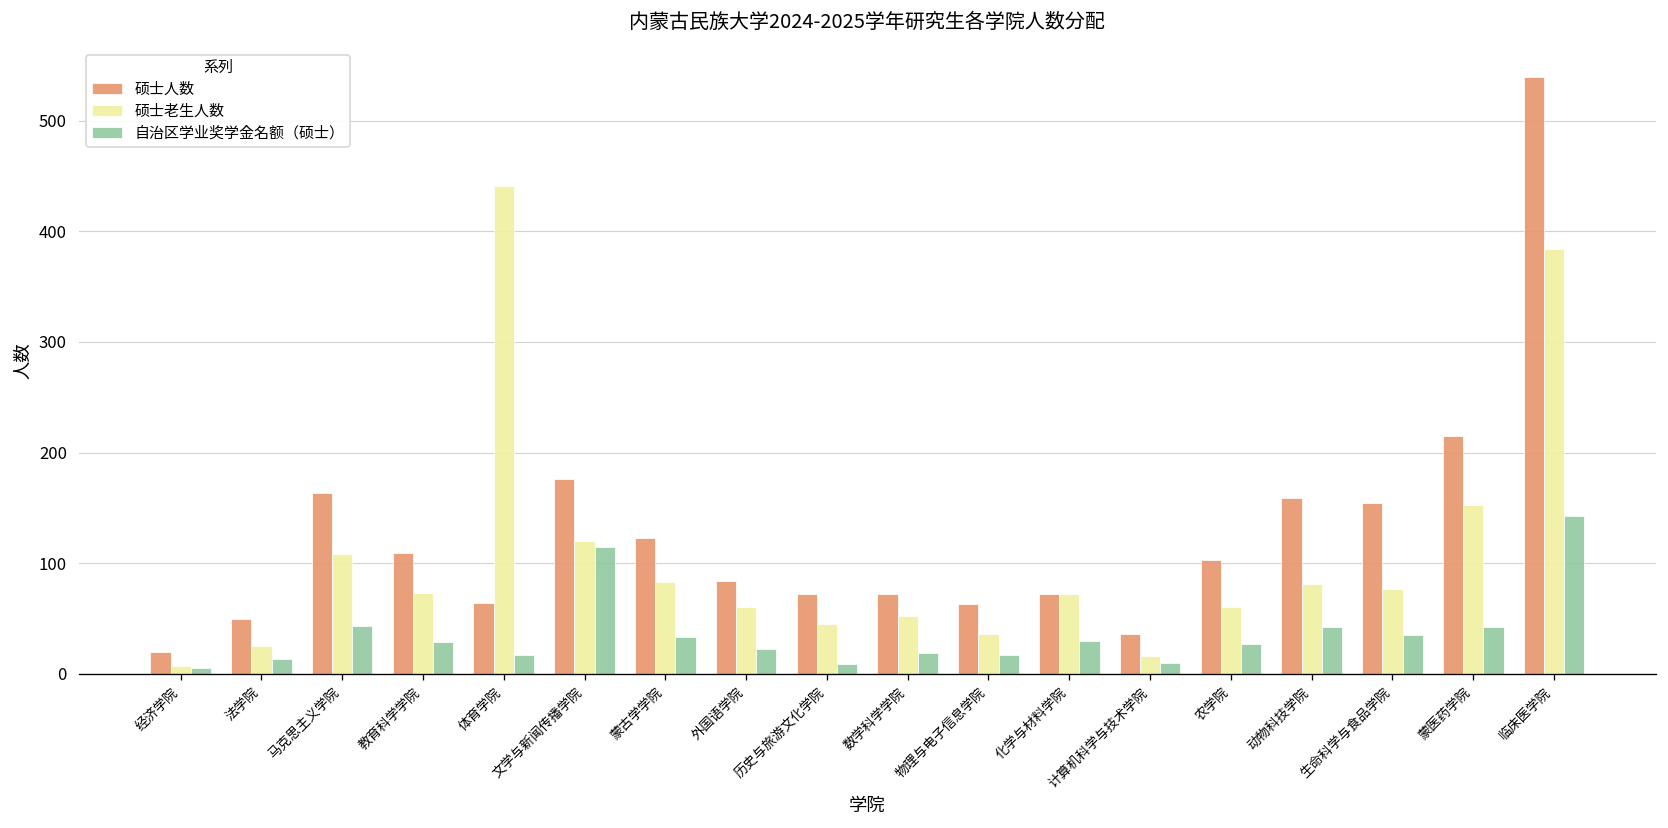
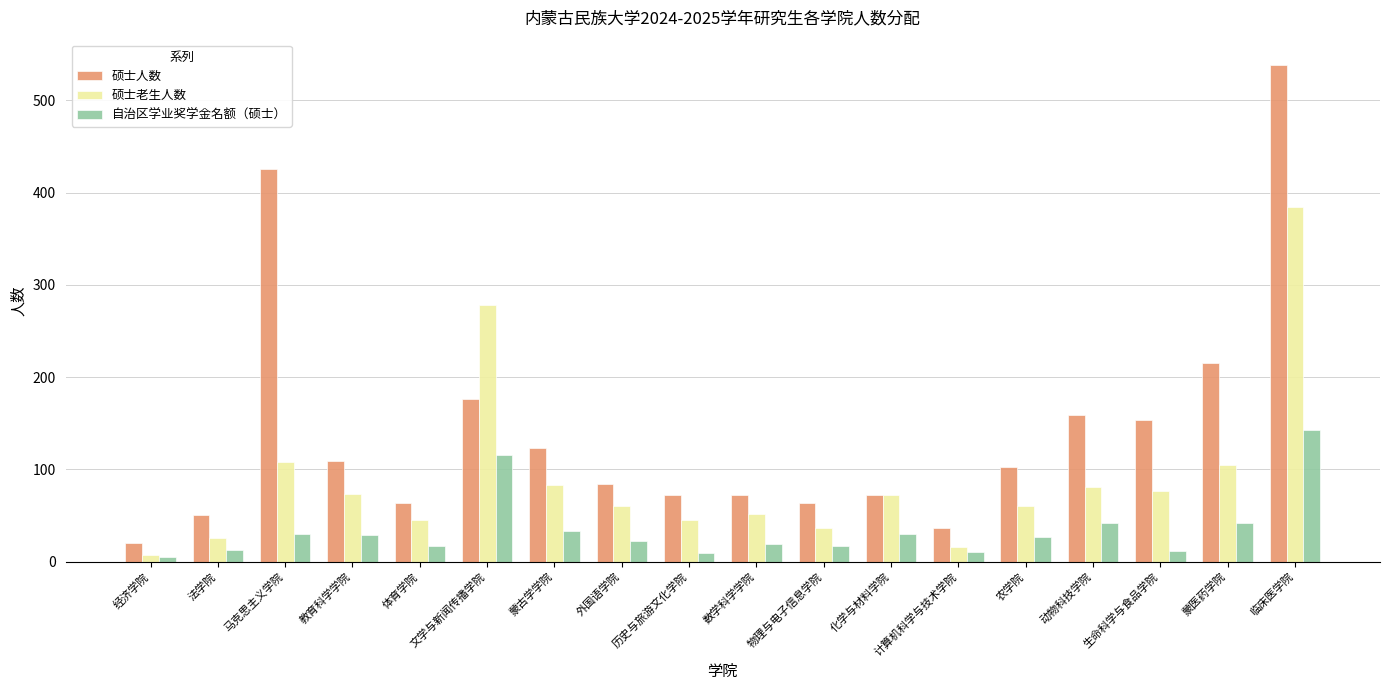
  {
    "硕士人数": {
      "经济学院": 20,
      "法学院": 50,
-     "马克思主义学院": 160,
+     "马克思主义学院": 430,
      "教育科学学院": 110,
      "体育学院": 60,
      "文学与新闻传播学院": 180,
      "蒙古学学院": 120,
      "外国语学院": 80,
      "历史与旅游文化学院": 70,
      "数学科学学院": 70,
      "物理与电子信息学院": 60,
      "化学与材料学院": 70,
      "计算机科学与技术学院": 40,
      "农学院": 100,
      "动物科技学院": 160,
      "生命科学与食品学院": 150,
      "蒙医药学院": 220,
      "临床医学院": 540
    },
    "硕士老生人数": {
      "经济学院": 10,
      "法学院": 30,
      "马克思主义学院": 110,
      "教育科学学院": 70,
-     "体育学院": 440,
-     "文学与新闻传播学院": 120,
+     "体育学院": 50,
+     "文学与新闻传播学院": 280,
      "蒙古学学院": 80,
      "外国语学院": 60,
      "历史与旅游文化学院": 50,
      "数学科学学院": 50,
      "物理与电子信息学院": 40,
      "化学与材料学院": 70,
      "计算机科学与技术学院": 20,
      "农学院": 60,
      "动物科技学院": 80,
      "生命科学与食品学院": 80,
-     "蒙医药学院": 150,
+     "蒙医药学院": 110,
      "临床医学院": 380
    },
    "自治区学业奖学金名额（硕士）": {
      "经济学院": 10,
      "法学院": 10,
-     "马克思主义学院": 40,
+     "马克思主义学院": 30,
      "教育科学学院": 30,
      "体育学院": 20,
      "文学与新闻传播学院": 120,
      "蒙古学学院": 30,
      "外国语学院": 20,
      "历史与旅游文化学院": 10,
      "数学科学学院": 20,
      "物理与电子信息学院": 20,
      "化学与材料学院": 30,
      "计算机科学与技术学院": 10,
      "农学院": 30,
      "动物科技学院": 40,
-     "生命科学与食品学院": 40,
+     "生命科学与食品学院": 10,
      "蒙医药学院": 40,
      "临床医学院": 140
    }
  }
